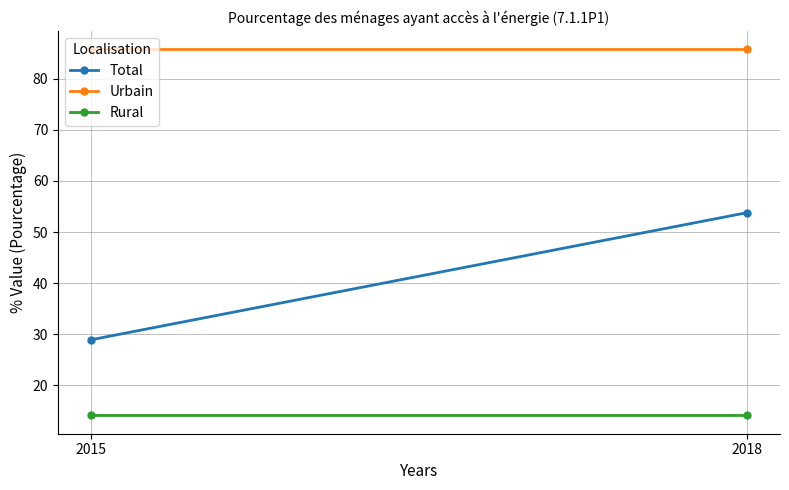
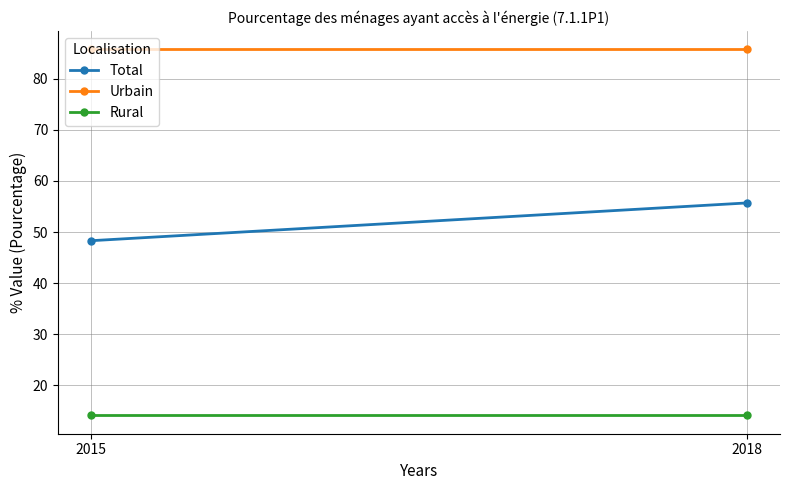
  {
    "Total": {
-     "2015": 29,
-     "2018": 54
+     "2015": 48,
+     "2018": 56
    },
    "Urbain": {
      "2018": 86
    },
    "Rural": {
      "2015": 14,
      "2018": 14
    }
  }
